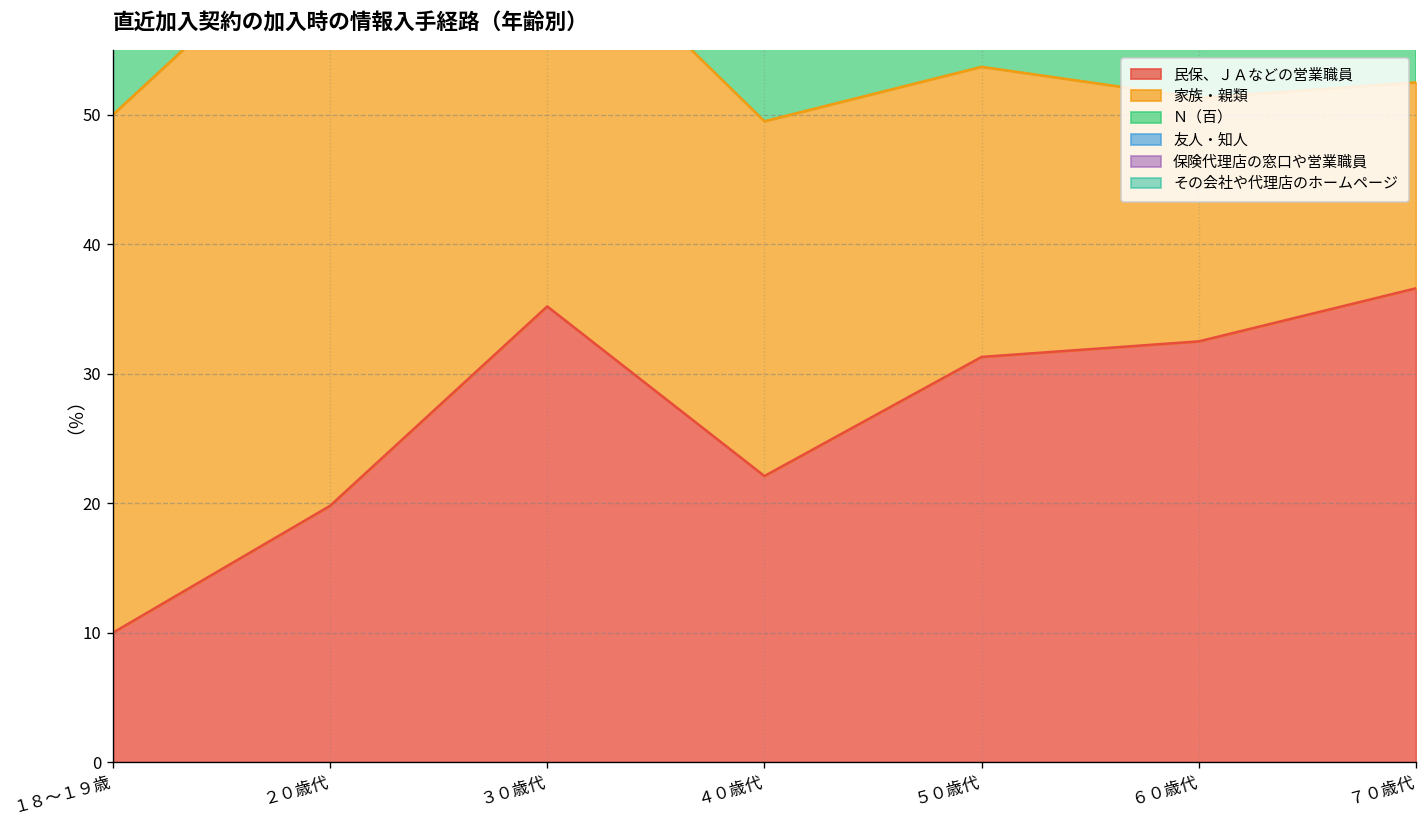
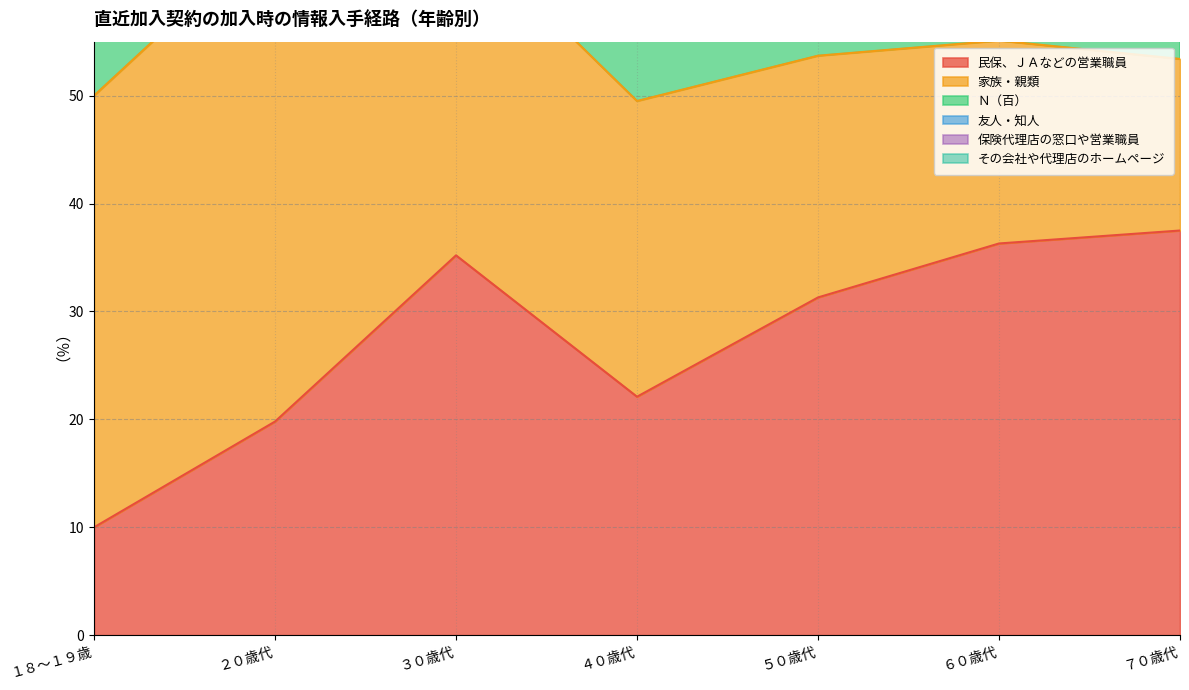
  {
    "民保、ＪＡなどの営業職員": {
      "１８～１９歳": 10.0,
      "２０歳代": 19.8,
      "３０歳代": 35.2,
      "４０歳代": 22.1,
      "５０歳代": 31.3,
-     "６０歳代": 32.5,
-     "７０歳代": 36.6
+     "６０歳代": 36.3,
+     "７０歳代": 37.5
    },
    "家族・親類": {
      "１８～１９歳": 40.0,
      "４０歳代": 27.4,
      "５０歳代": 22.4,
      "７０歳代": 15.9
    }
  }
